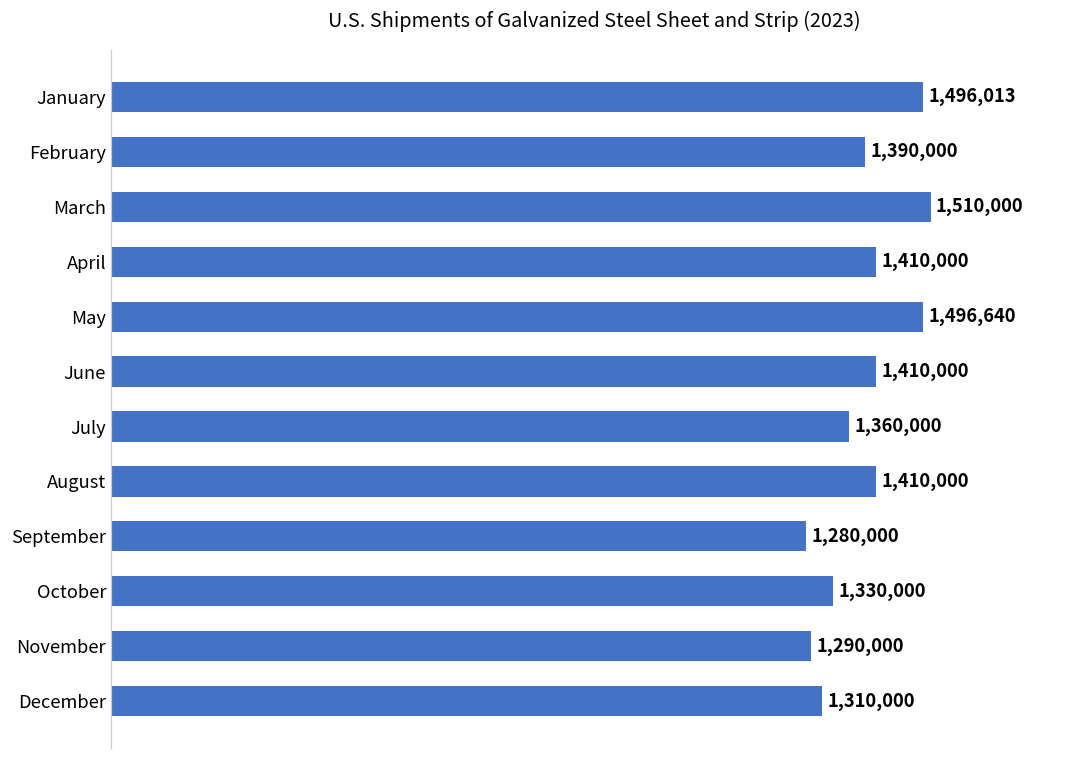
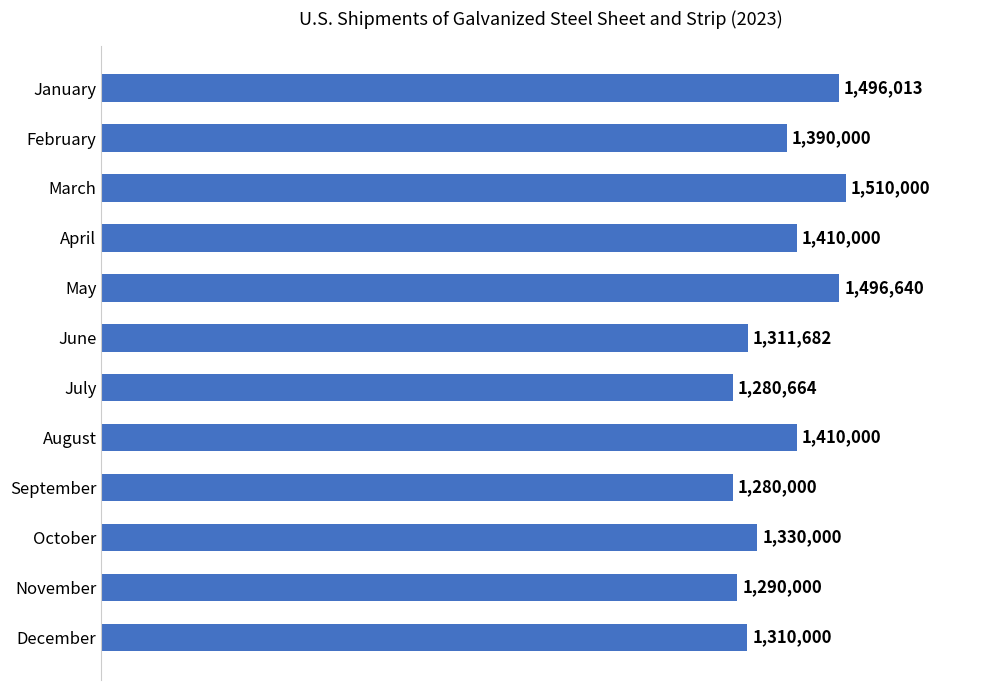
  {
    "January": "1,496,013",
    "February": "1,390,000",
    "March": "1,510,000",
    "April": "1,410,000",
    "May": "1,496,640",
-   "June": "1,410,000",
-   "July": "1,360,000",
+   "June": "1,311,682",
+   "July": "1,280,664",
    "August": "1,410,000",
    "September": "1,280,000",
    "October": "1,330,000",
    "November": "1,290,000",
    "December": "1,310,000"
  }
